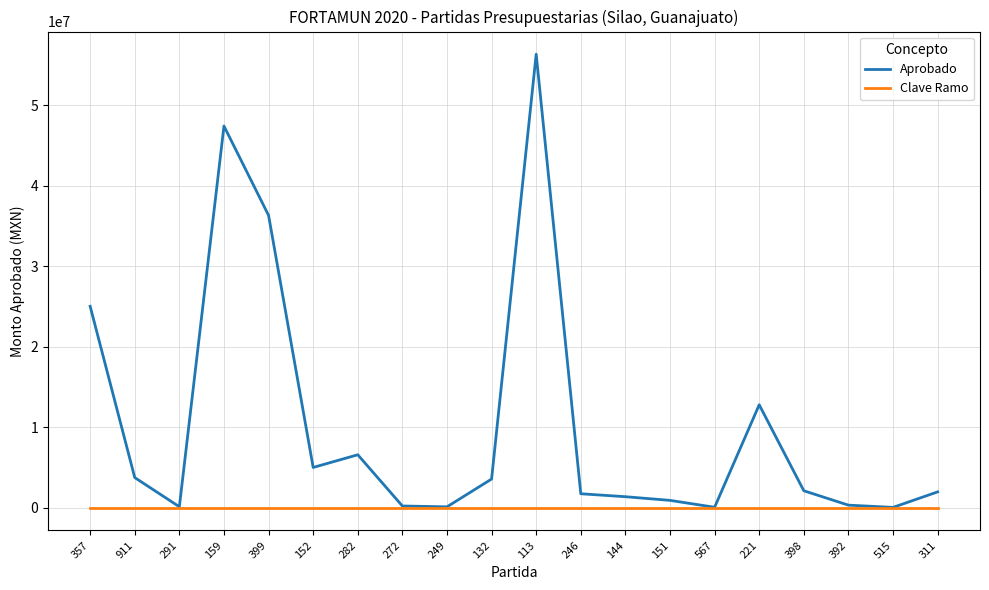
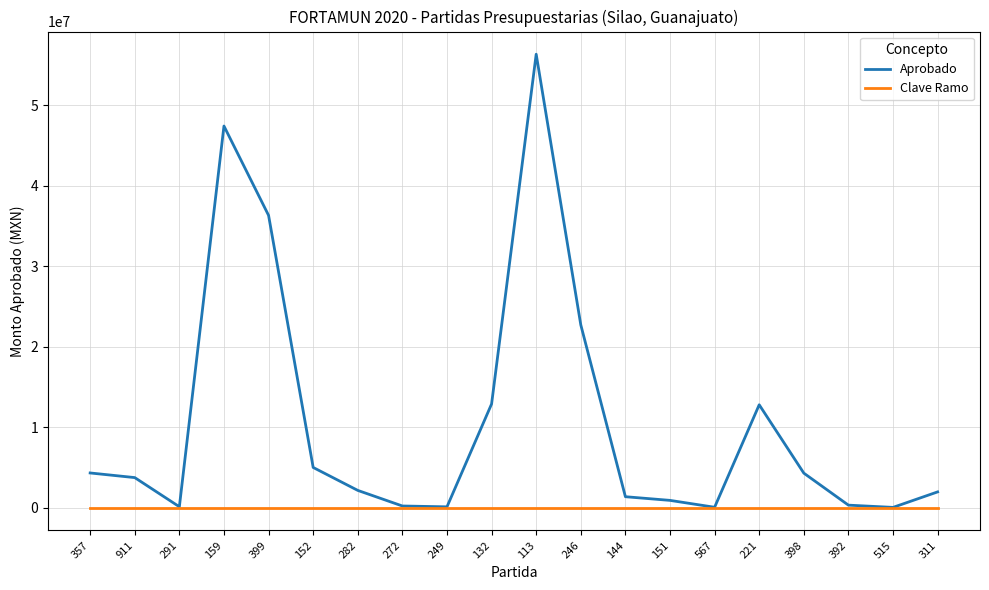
  {
    "Aprobado": {
-     "357": 25000000,
+     "357": 4000000,
      "911": 4000000,
      "159": 47000000,
      "399": 36000000,
      "152": 5000000,
-     "282": 7000000,
-     "132": 4000000,
+     "282": 2000000,
+     "132": 13000000,
      "113": 56000000,
-     "246": 2000000,
+     "246": 23000000,
      "144": 1000000,
      "151": 1000000,
      "221": 13000000,
-     "398": 2000000,
+     "398": 4000000,
      "392": 0,
      "311": 2000000
    },
    "Clave Ramo": {
      "357": 0,
      "911": 0,
      "159": 0,
      "399": 0,
      "152": 0,
      "282": 0,
      "132": 0,
      "113": 0,
      "246": 0,
      "144": 0,
      "151": 0,
      "221": 0,
      "398": 0,
      "392": 0,
      "311": 0
    }
  }
